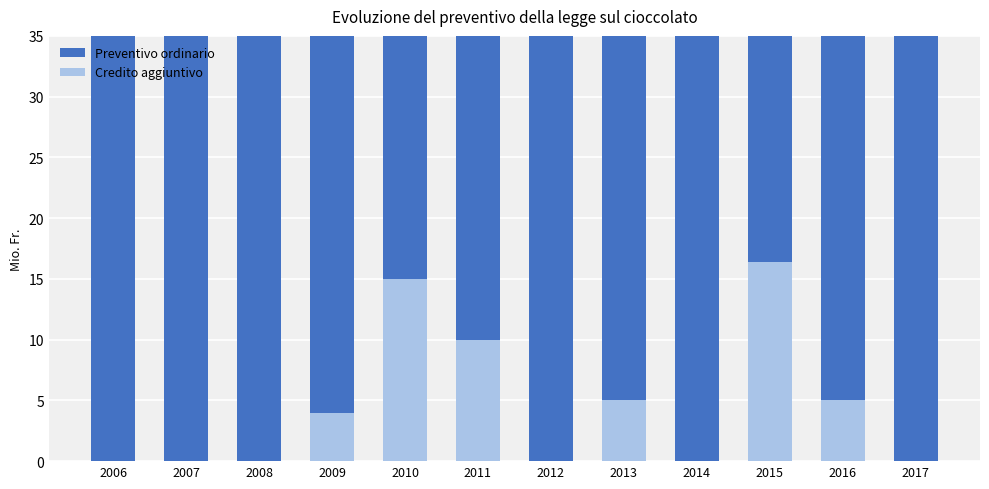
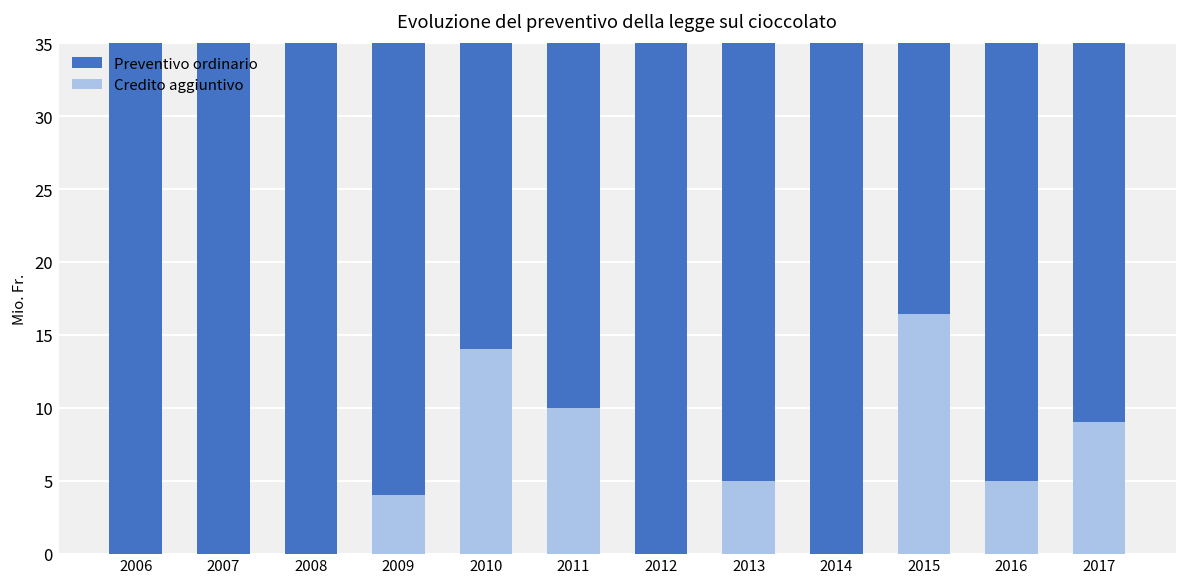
  {
    "Credito aggiuntivo": {
      "2006": 0,
      "2007": 0,
      "2008": 0,
-     "2010": 15,
+     "2010": 14,
      "2012": 0,
      "2014": 0,
-     "2017": 0
+     "2017": 9
    }
  }
